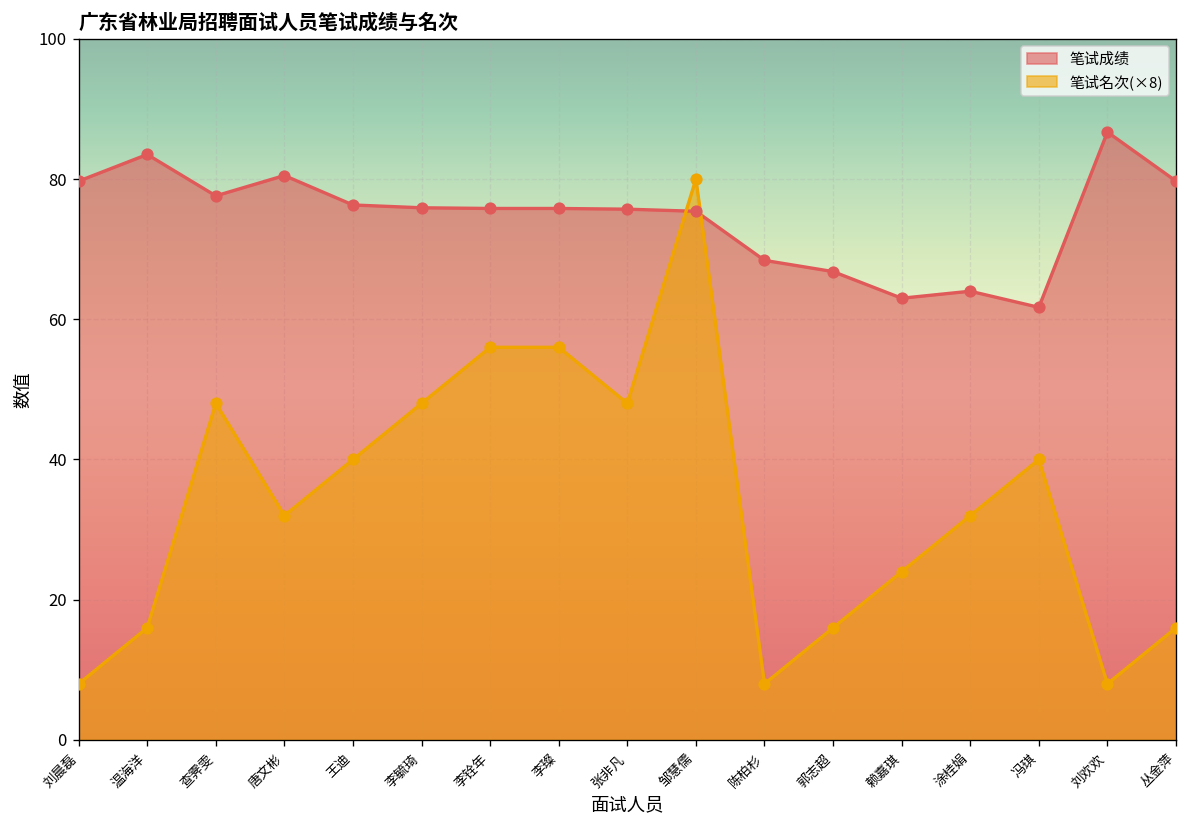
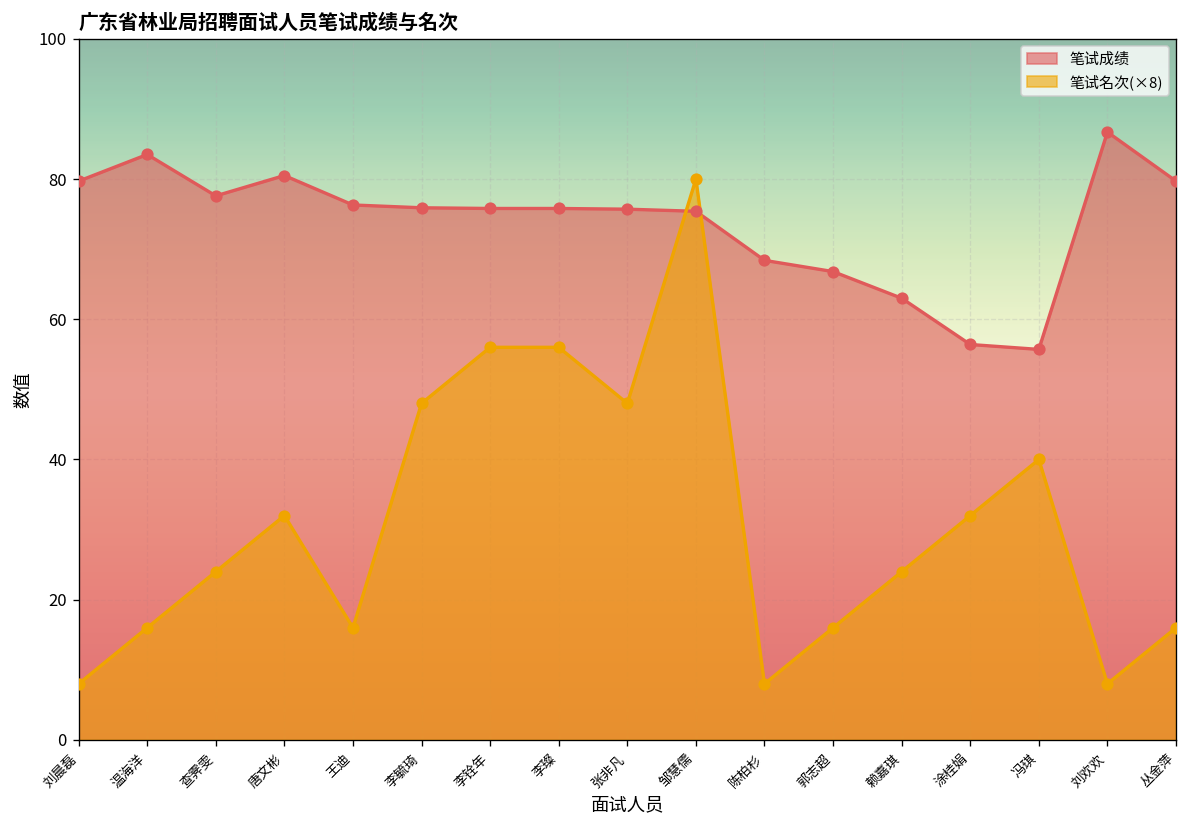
  {
    "笔试成绩": {
      "刘晨磊": 80,
      "温海洋": 84,
      "查霁雯": 78,
      "唐文彬": 81,
      "王迪": 76,
      "李毓琦": 76,
      "李铨年": 76,
      "李璨": 76,
      "张非凡": 76,
      "邹慧儒": 75,
      "陈柏杉": 68,
      "郭志超": 67,
      "赖嘉琪": 63,
-     "涂桂娟": 64,
-     "冯琪": 62,
+     "涂桂娟": 56,
+     "冯琪": 56,
      "刘欢欢": 87,
      "丛金萍": 80
    },
    "笔试名次(×8)": {
      "刘晨磊": 8,
      "温海洋": 16,
-     "查霁雯": 48,
+     "查霁雯": 24,
      "唐文彬": 32,
-     "王迪": 40,
+     "王迪": 16,
      "李毓琦": 48,
      "李铨年": 56,
      "李璨": 56,
      "张非凡": 48,
      "邹慧儒": 80,
      "陈柏杉": 8,
      "郭志超": 16,
      "赖嘉琪": 24,
      "涂桂娟": 32,
      "冯琪": 40,
      "刘欢欢": 8,
      "丛金萍": 16
    }
  }
